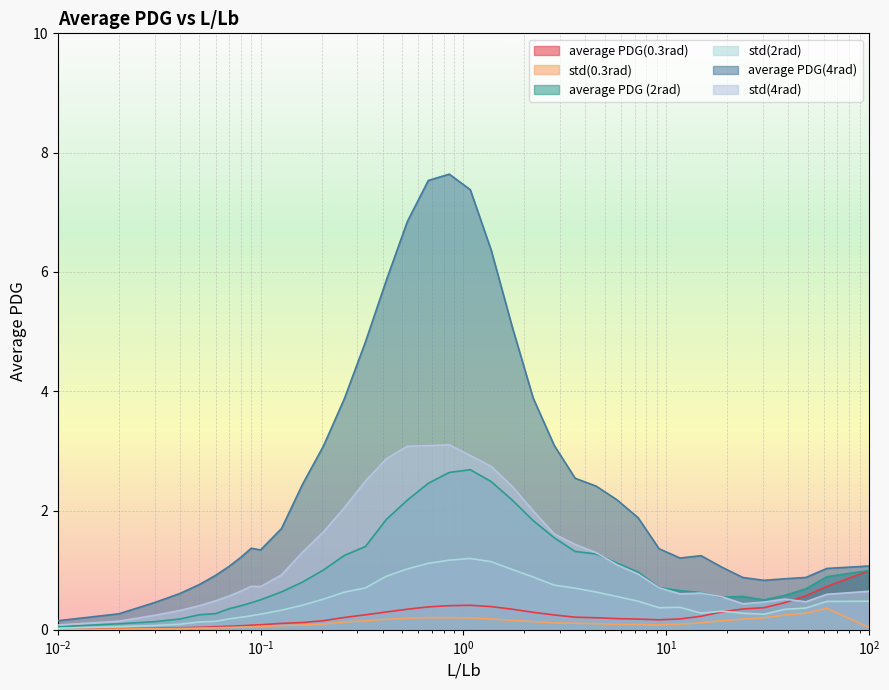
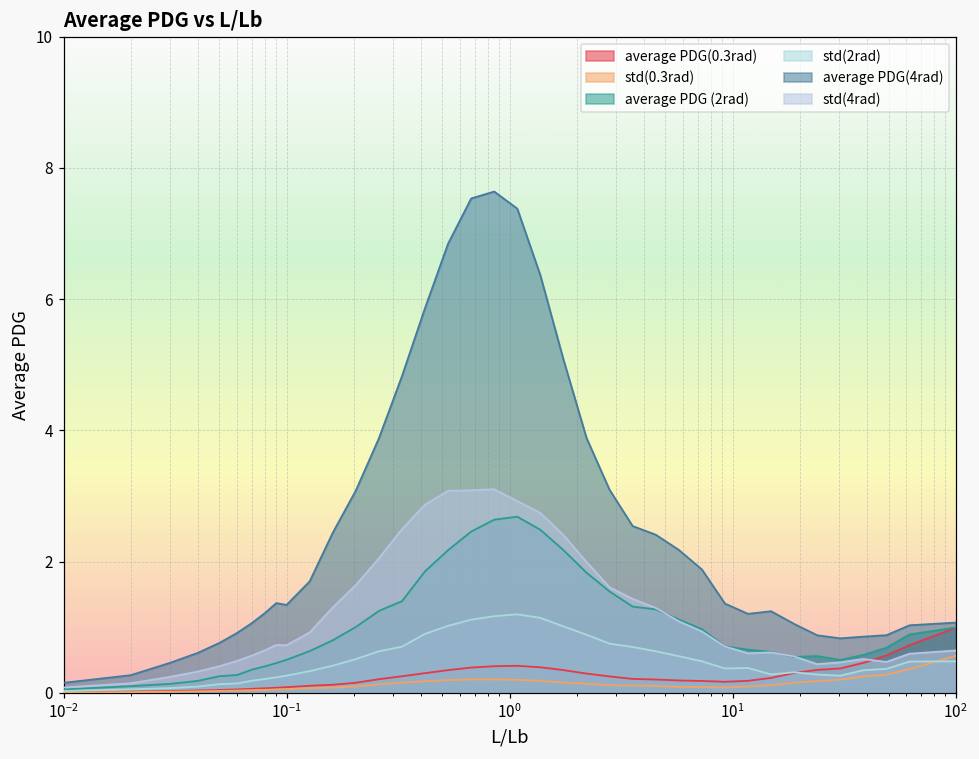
  {
    "std(0.3rad)": {
-     "10^2": 0.0
+     "10^2": 0.6
    }
  }
